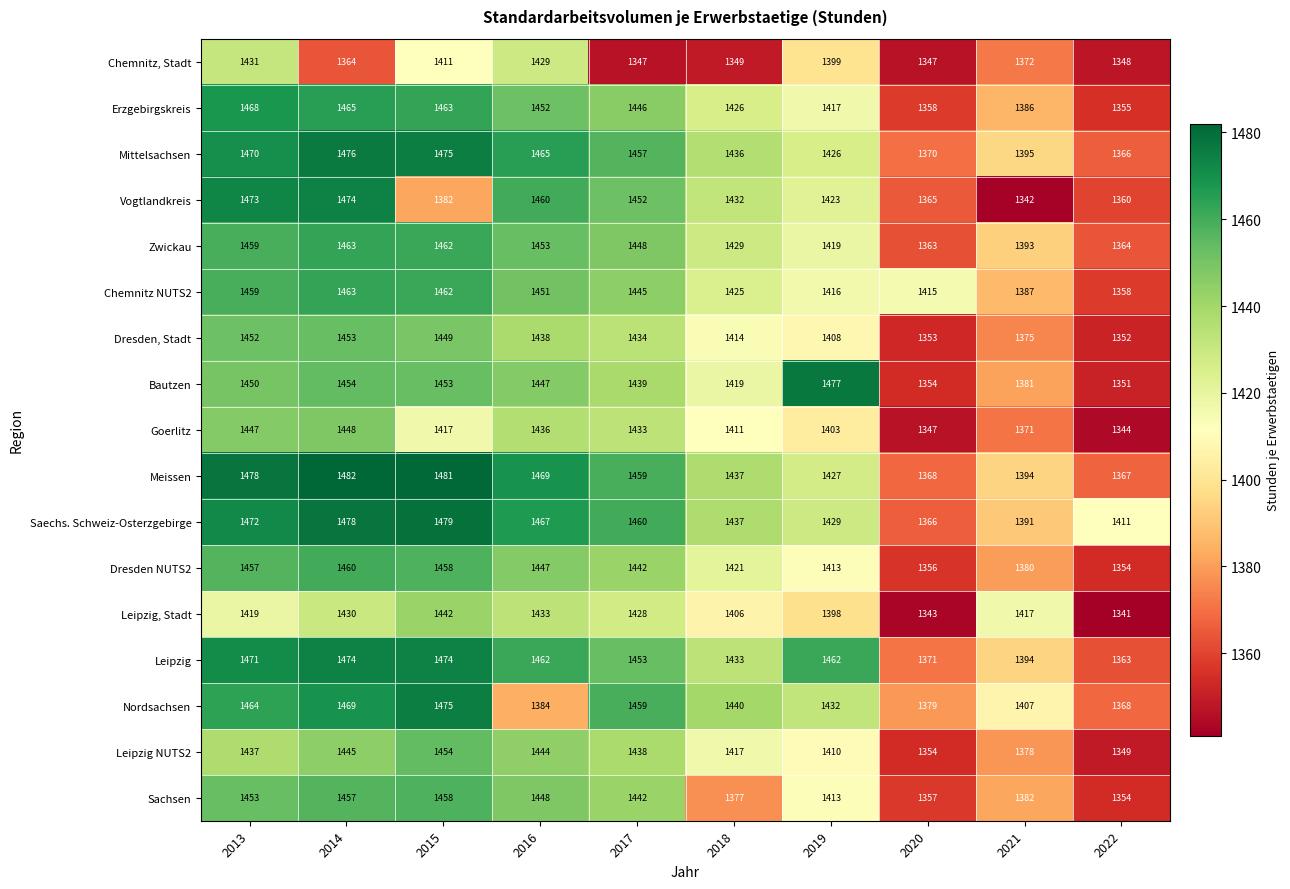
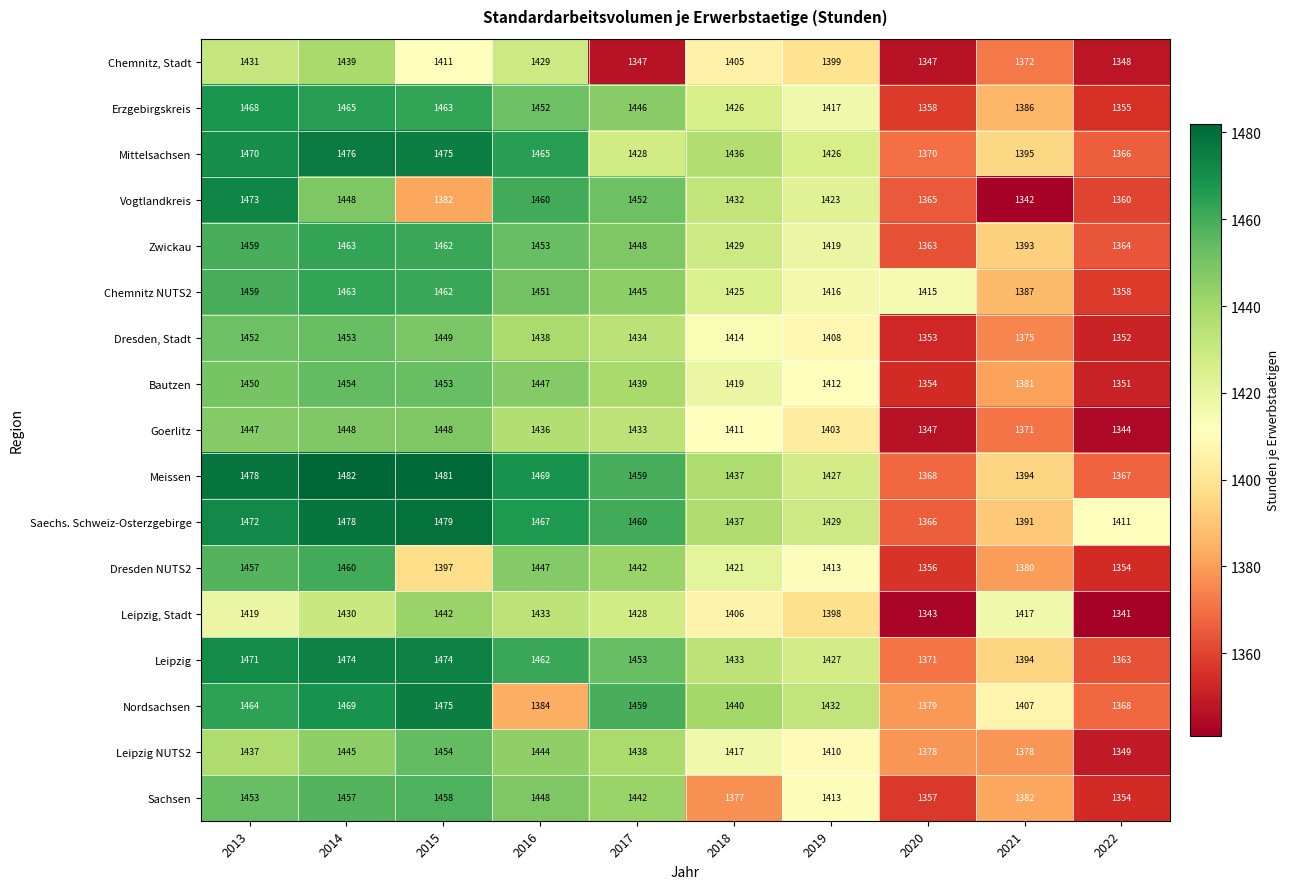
  {
    "Chemnitz, Stadt": {
      "2013": 1431,
-     "2014": 1364,
+     "2014": 1439,
      "2015": 1411,
      "2016": 1429,
      "2017": 1347,
-     "2018": 1349,
+     "2018": 1405,
      "2019": 1399,
      "2020": 1347,
      "2021": 1372,
      "2022": 1348
    },
    "Erzgebirgskreis": {
      "2013": 1468,
      "2014": 1465,
      "2015": 1463,
      "2016": 1452,
      "2017": 1446,
      "2018": 1426,
      "2019": 1417,
      "2020": 1358,
      "2021": 1386,
      "2022": 1355
    },
    "Mittelsachsen": {
      "2013": 1470,
      "2014": 1476,
      "2015": 1475,
      "2016": 1465,
-     "2017": 1457,
+     "2017": 1428,
      "2018": 1436,
      "2019": 1426,
      "2020": 1370,
      "2021": 1395,
      "2022": 1366
    },
    "Vogtlandkreis": {
      "2013": 1473,
-     "2014": 1474,
+     "2014": 1448,
      "2015": 1382,
      "2016": 1460,
      "2017": 1452,
      "2018": 1432,
      "2019": 1423,
      "2020": 1365,
      "2021": 1342,
      "2022": 1360
    },
    "Zwickau": {
      "2013": 1459,
      "2014": 1463,
      "2015": 1462,
      "2016": 1453,
      "2017": 1448,
      "2018": 1429,
      "2019": 1419,
      "2020": 1363,
      "2021": 1393,
      "2022": 1364
    },
    "Chemnitz NUTS2": {
      "2013": 1459,
      "2014": 1463,
      "2015": 1462,
      "2016": 1451,
      "2017": 1445,
      "2018": 1425,
      "2019": 1416,
      "2020": 1415,
      "2021": 1387,
      "2022": 1358
    },
    "Dresden, Stadt": {
      "2013": 1452,
      "2014": 1453,
      "2015": 1449,
      "2016": 1438,
      "2017": 1434,
      "2018": 1414,
      "2019": 1408,
      "2020": 1353,
      "2021": 1375,
      "2022": 1352
    },
    "Bautzen": {
      "2013": 1450,
      "2014": 1454,
      "2015": 1453,
      "2016": 1447,
      "2017": 1439,
      "2018": 1419,
-     "2019": 1477,
+     "2019": 1412,
      "2020": 1354,
      "2021": 1381,
      "2022": 1351
    },
    "Goerlitz": {
      "2013": 1447,
      "2014": 1448,
-     "2015": 1417,
+     "2015": 1448,
      "2016": 1436,
      "2017": 1433,
      "2018": 1411,
      "2019": 1403,
      "2020": 1347,
      "2021": 1371,
      "2022": 1344
    },
    "Meissen": {
      "2013": 1478,
      "2014": 1482,
      "2015": 1481,
      "2016": 1469,
      "2017": 1459,
      "2018": 1437,
      "2019": 1427,
      "2020": 1368,
      "2021": 1394,
      "2022": 1367
    },
    "Saechs. Schweiz-Osterzgebirge": {
      "2013": 1472,
      "2014": 1478,
      "2015": 1479,
      "2016": 1467,
      "2017": 1460,
      "2018": 1437,
      "2019": 1429,
      "2020": 1366,
      "2021": 1391,
      "2022": 1411
    },
    "Dresden NUTS2": {
      "2013": 1457,
      "2014": 1460,
-     "2015": 1458,
+     "2015": 1397,
      "2016": 1447,
      "2017": 1442,
      "2018": 1421,
      "2019": 1413,
      "2020": 1356,
      "2021": 1380,
      "2022": 1354
    },
    "Leipzig, Stadt": {
      "2013": 1419,
      "2014": 1430,
      "2015": 1442,
      "2016": 1433,
      "2017": 1428,
      "2018": 1406,
      "2019": 1398,
      "2020": 1343,
      "2021": 1417,
      "2022": 1341
    },
    "Leipzig": {
      "2013": 1471,
      "2014": 1474,
      "2015": 1474,
      "2016": 1462,
      "2017": 1453,
      "2018": 1433,
-     "2019": 1462,
+     "2019": 1427,
      "2020": 1371,
      "2021": 1394,
      "2022": 1363
    },
    "Nordsachsen": {
      "2013": 1464,
      "2014": 1469,
      "2015": 1475,
      "2016": 1384,
      "2017": 1459,
      "2018": 1440,
      "2019": 1432,
      "2020": 1379,
      "2021": 1407,
      "2022": 1368
    },
    "Leipzig NUTS2": {
      "2013": 1437,
      "2014": 1445,
      "2015": 1454,
      "2016": 1444,
      "2017": 1438,
      "2018": 1417,
      "2019": 1410,
-     "2020": 1354,
+     "2020": 1378,
      "2021": 1378,
      "2022": 1349
    },
    "Sachsen": {
      "2013": 1453,
      "2014": 1457,
      "2015": 1458,
      "2016": 1448,
      "2017": 1442,
      "2018": 1377,
      "2019": 1413,
      "2020": 1357,
      "2021": 1382,
      "2022": 1354
    }
  }
